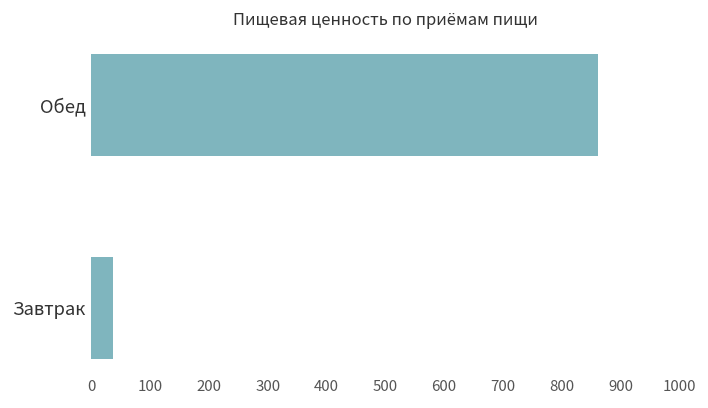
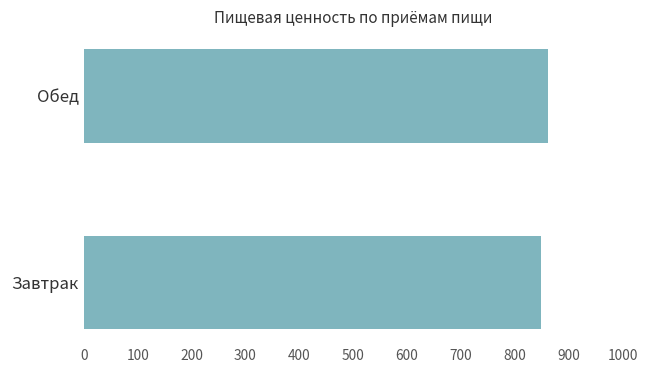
  {
    "Обед": 860,
-   "Завтрак": 40
+   "Завтрак": 850
  }
